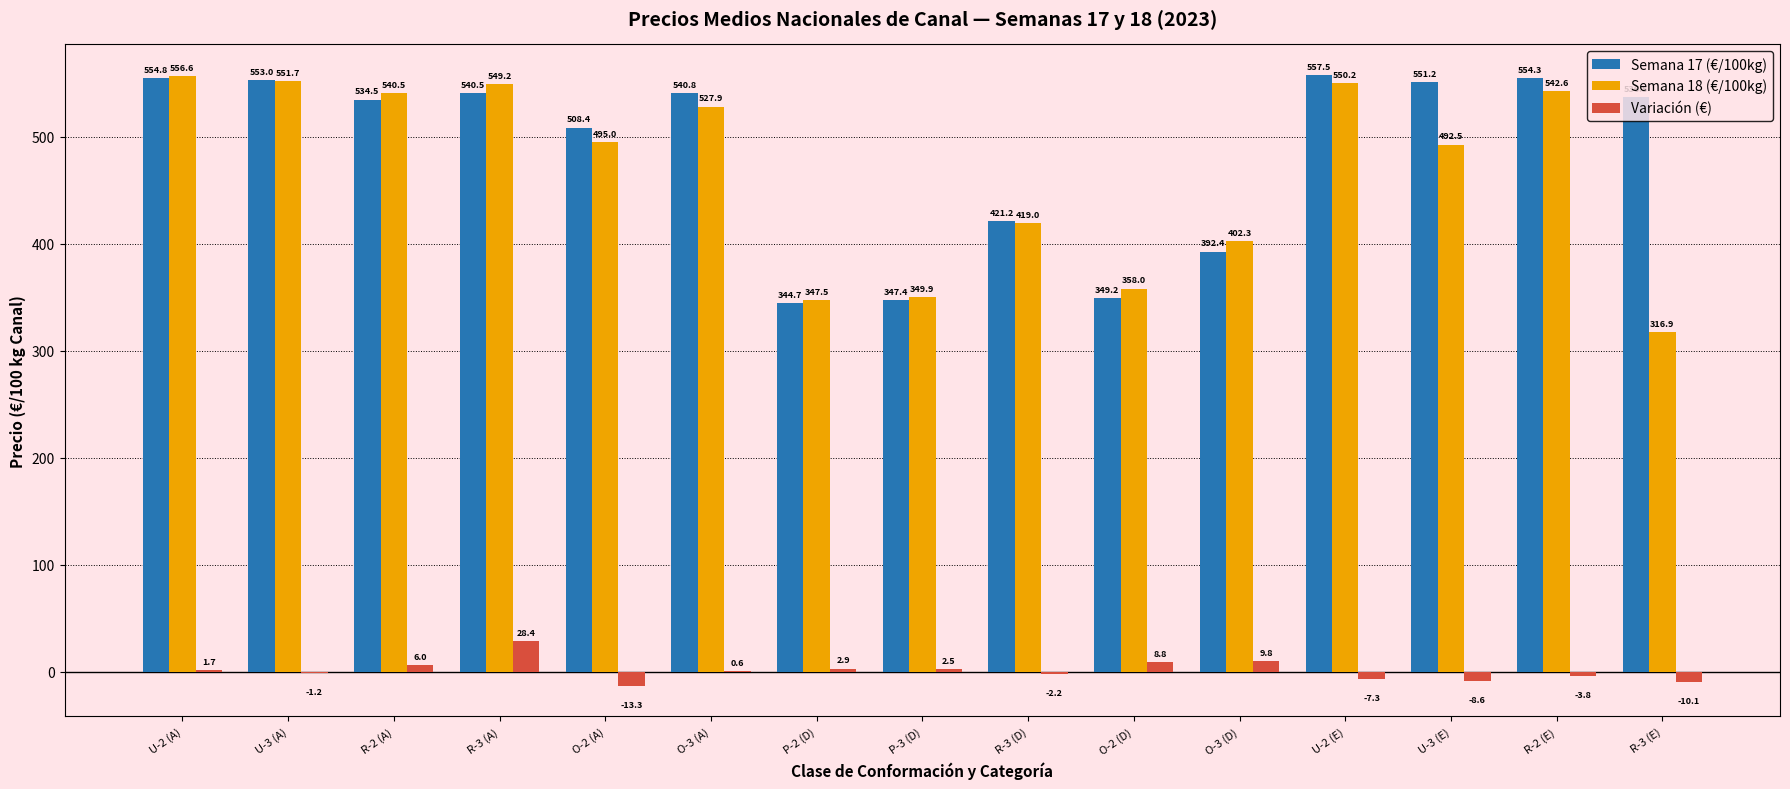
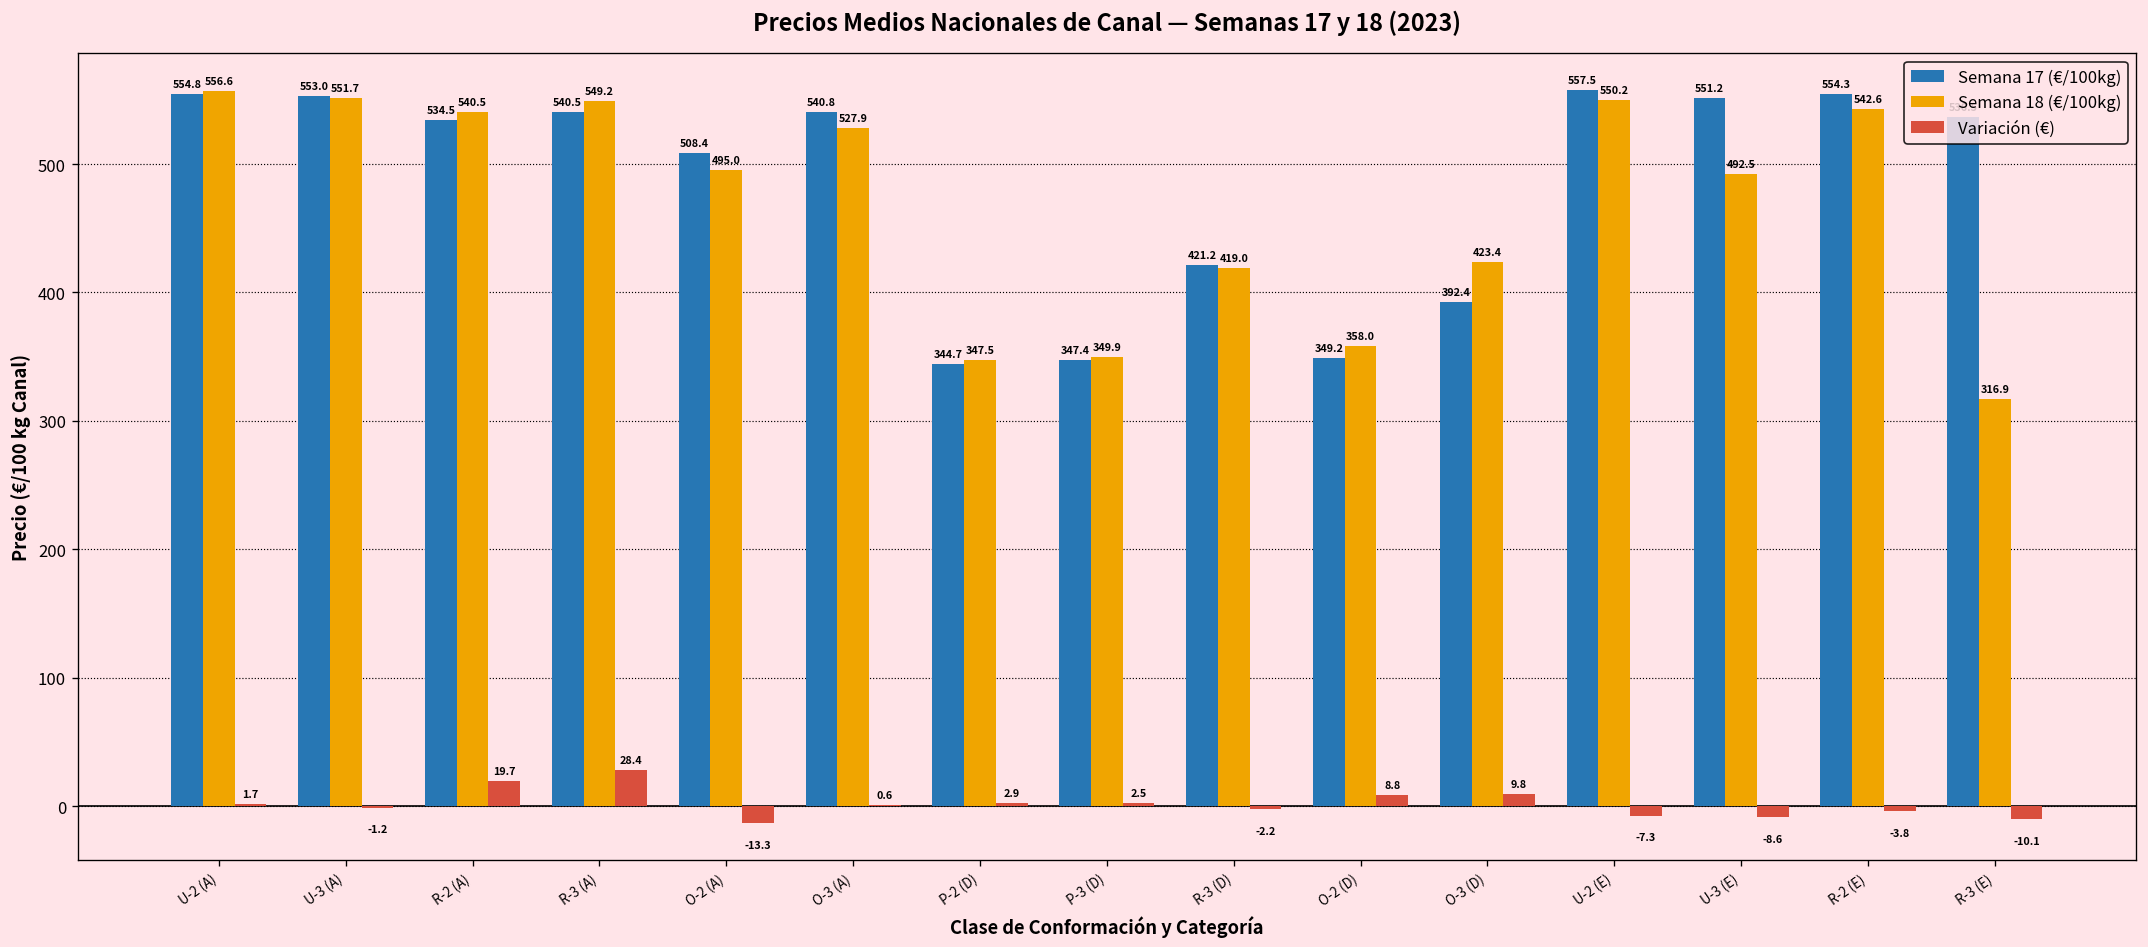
  {
    "Semana 17 (€/100kg)": {
      "U-2 (A)": 554.8,
      "U-3 (A)": 553.0,
      "R-2 (A)": 534.5,
      "R-3 (A)": 540.5,
      "O-2 (A)": 508.4,
      "O-3 (A)": 540.8,
      "P-2 (D)": 344.7,
      "P-3 (D)": 347.4,
      "R-3 (D)": 421.2,
      "O-2 (D)": 349.2,
      "O-3 (D)": 392.4,
      "U-2 (E)": 557.5,
      "U-3 (E)": 551.2,
      "R-2 (E)": 554.3
    },
    "Semana 18 (€/100kg)": {
      "U-2 (A)": 556.6,
      "U-3 (A)": 551.7,
      "R-2 (A)": 540.5,
      "R-3 (A)": 549.2,
      "O-2 (A)": 495.0,
      "O-3 (A)": 527.9,
      "P-2 (D)": 347.5,
      "P-3 (D)": 349.9,
      "R-3 (D)": 419.0,
      "O-2 (D)": 358.0,
-     "O-3 (D)": 402.3,
+     "O-3 (D)": 423.4,
      "U-2 (E)": 550.2,
      "U-3 (E)": 492.5,
      "R-2 (E)": 542.6,
      "R-3 (E)": 316.9
    },
    "Variación (€)": {
      "U-2 (A)": 1.7,
      "U-3 (A)": -1.2,
-     "R-2 (A)": 6.0,
+     "R-2 (A)": 19.7,
      "R-3 (A)": 28.4,
      "O-2 (A)": -13.3,
      "O-3 (A)": 0.6,
      "P-2 (D)": 2.9,
      "P-3 (D)": 2.5,
      "R-3 (D)": -2.2,
      "O-2 (D)": 8.8,
      "O-3 (D)": 9.8,
      "U-2 (E)": -7.3,
      "U-3 (E)": -8.6,
      "R-2 (E)": -3.8,
      "R-3 (E)": -10.1
    }
  }
